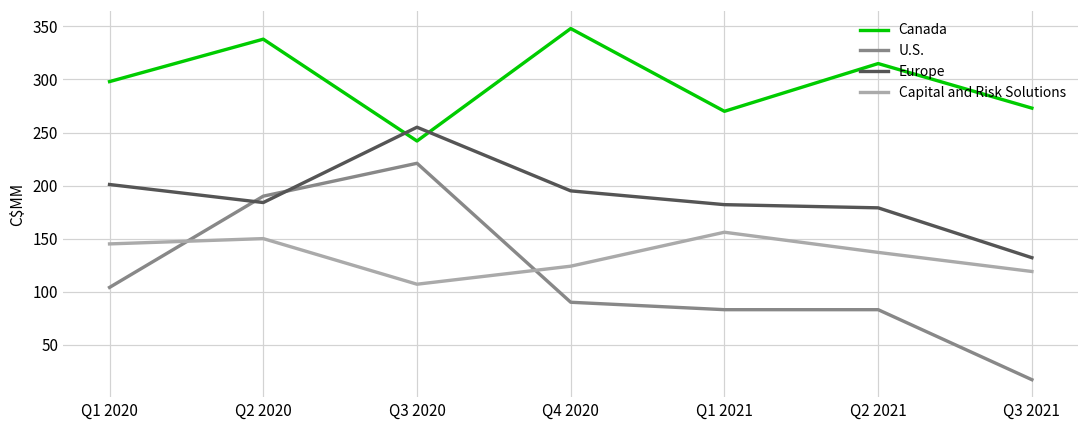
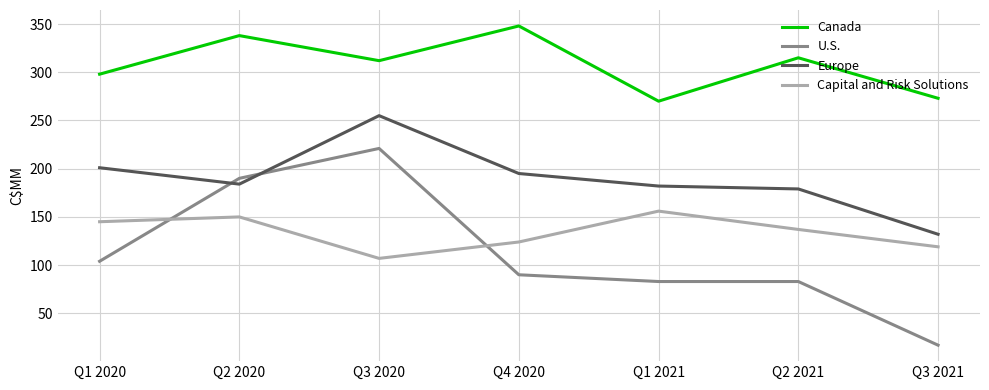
  {
    "Canada": {
      "Q1 2020": 300,
      "Q2 2020": 340,
-     "Q3 2020": 240,
+     "Q3 2020": 310,
      "Q4 2020": 350,
      "Q1 2021": 270,
      "Q2 2021": 320,
      "Q3 2021": 270
    },
    "Europe": {
      "Q1 2020": 200,
      "Q2 2020": 180,
      "Q3 2020": 260,
      "Q4 2020": 200,
      "Q1 2021": 180,
      "Q2 2021": 180,
      "Q3 2021": 130
    }
  }
